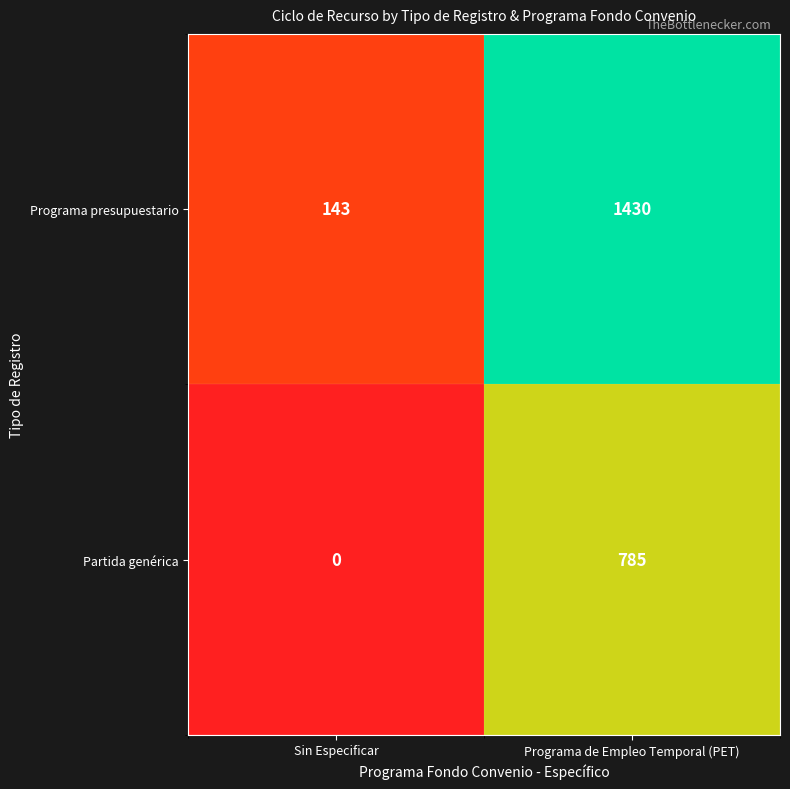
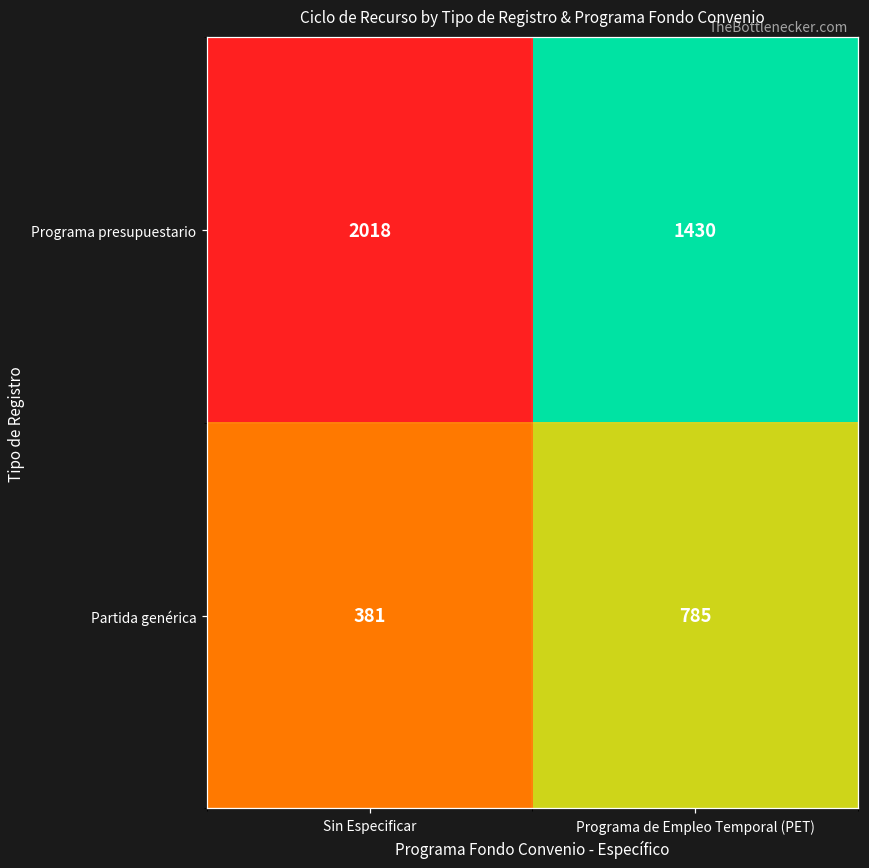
  {
    "Programa presupuestario": {
-     "Sin Especificar": 143,
+     "Sin Especificar": 2018,
      "Programa de Empleo Temporal (PET)": 1430
    },
    "Partida genérica": {
-     "Sin Especificar": 0,
+     "Sin Especificar": 381,
      "Programa de Empleo Temporal (PET)": 785
    }
  }
